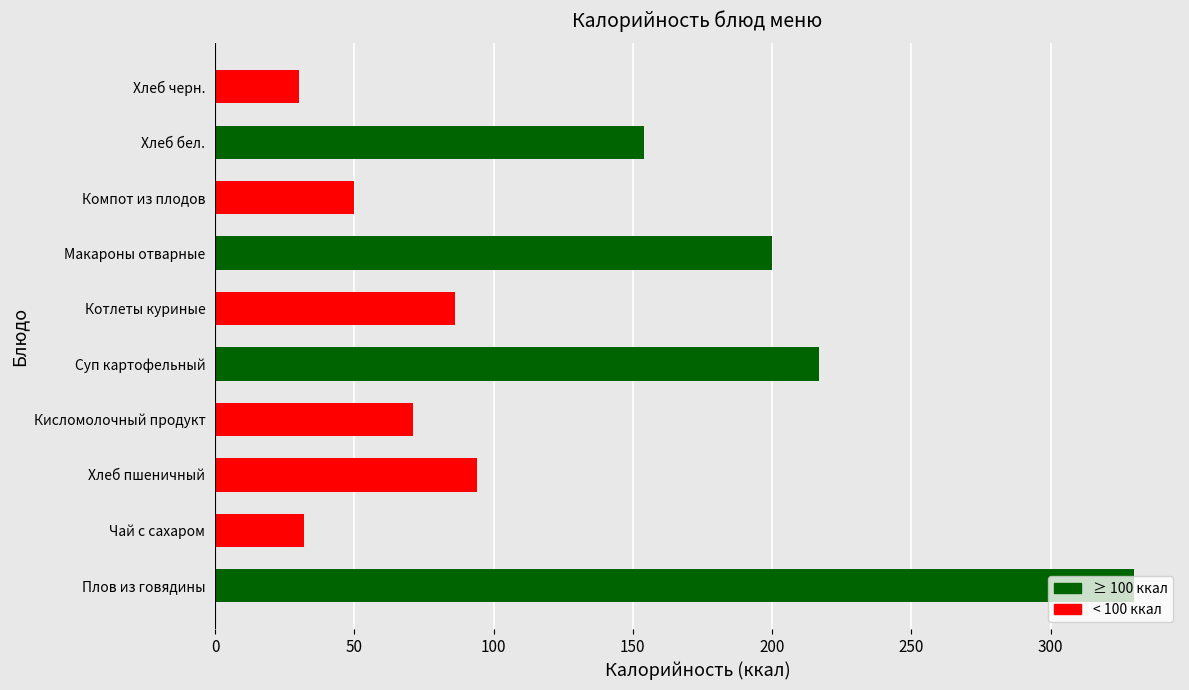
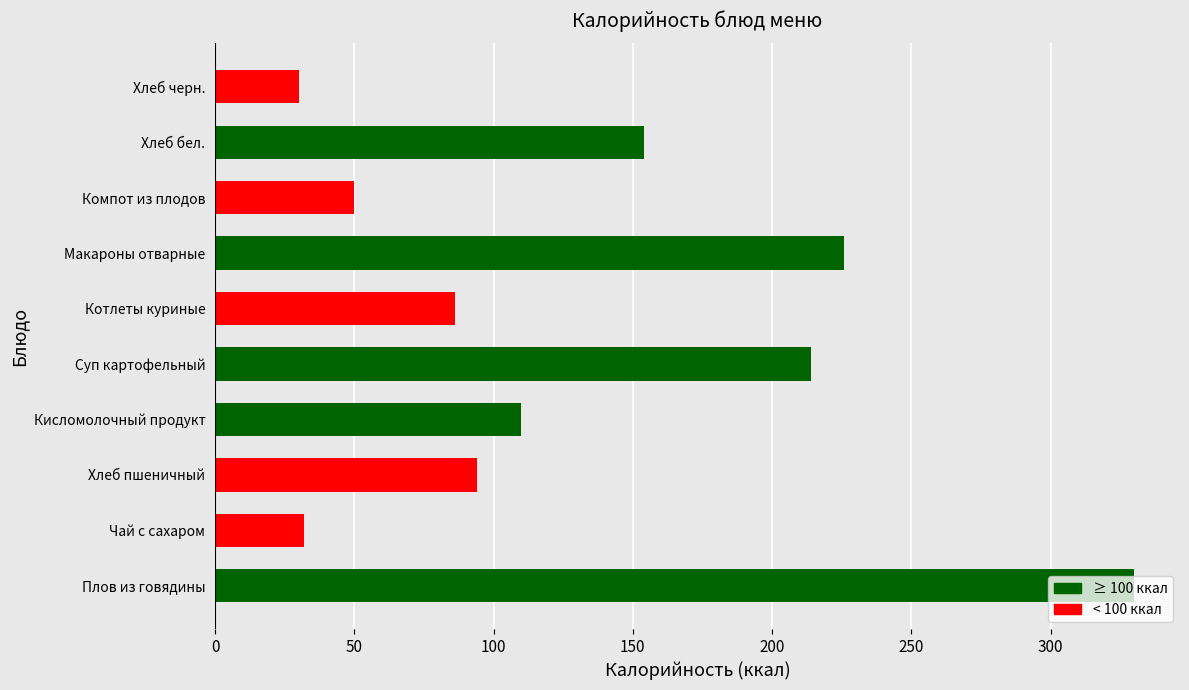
  {
    "Хлеб черн.": 30,
    "Хлеб бел.": 154,
    "Компот из плодов": 50,
-   "Макароны отварные": 200,
+   "Макароны отварные": 226,
    "Котлеты куриные": 86,
-   "Суп картофельный": 217,
-   "Кисломолочный продукт": 71,
+   "Суп картофельный": 214,
+   "Кисломолочный продукт": 110,
    "Хлеб пшеничный": 94,
    "Чай с сахаром": 32
  }
